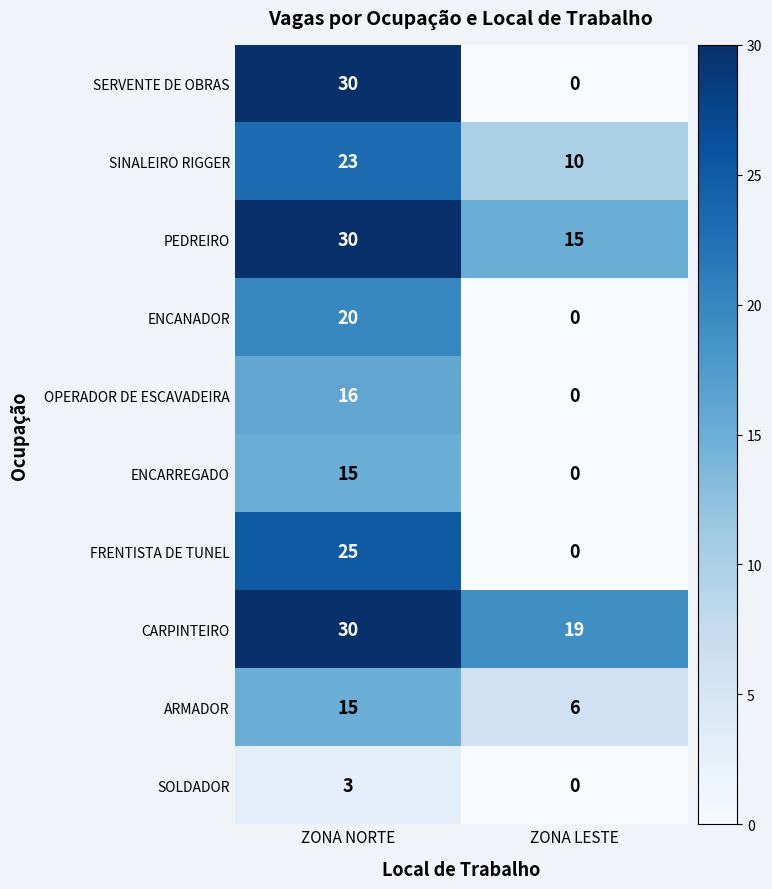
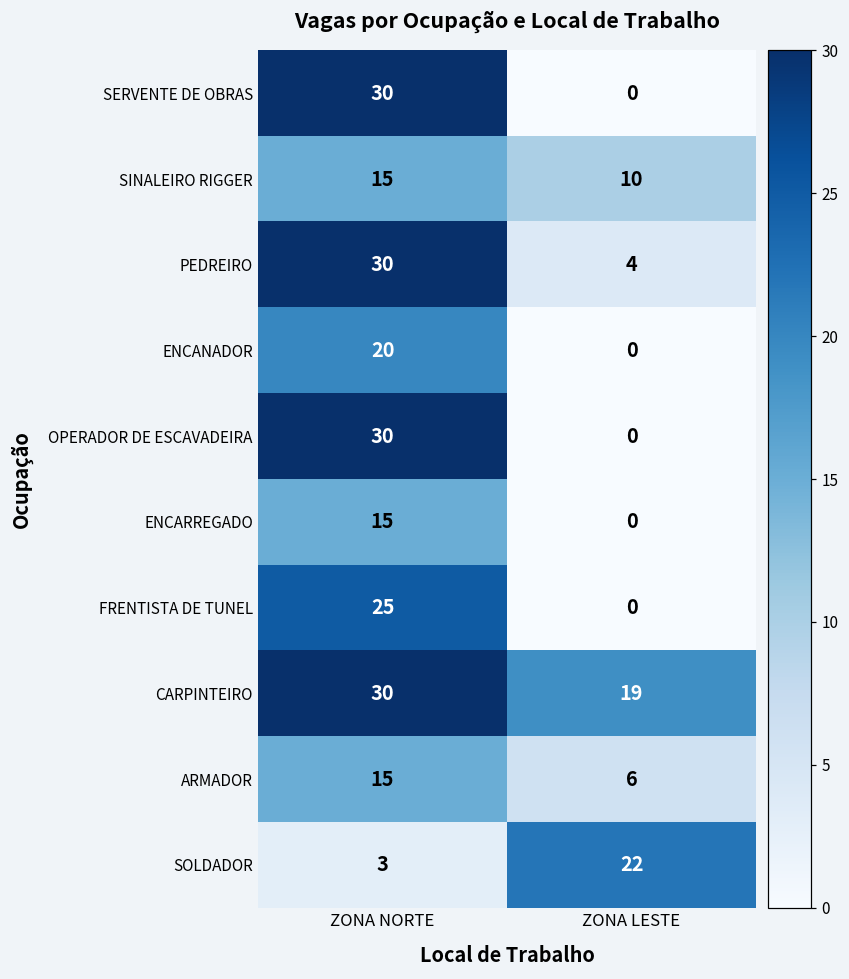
  {
    "SERVENTE DE OBRAS": {
      "ZONA NORTE": 30,
      "ZONA LESTE": 0
    },
    "SINALEIRO RIGGER": {
-     "ZONA NORTE": 23,
+     "ZONA NORTE": 15,
      "ZONA LESTE": 10
    },
    "PEDREIRO": {
      "ZONA NORTE": 30,
-     "ZONA LESTE": 15
+     "ZONA LESTE": 4
    },
    "ENCANADOR": {
      "ZONA NORTE": 20,
      "ZONA LESTE": 0
    },
    "OPERADOR DE ESCAVADEIRA": {
-     "ZONA NORTE": 16,
+     "ZONA NORTE": 30,
      "ZONA LESTE": 0
    },
    "ENCARREGADO": {
      "ZONA NORTE": 15,
      "ZONA LESTE": 0
    },
    "FRENTISTA DE TUNEL": {
      "ZONA NORTE": 25,
      "ZONA LESTE": 0
    },
    "CARPINTEIRO": {
      "ZONA NORTE": 30,
      "ZONA LESTE": 19
    },
    "ARMADOR": {
      "ZONA NORTE": 15,
      "ZONA LESTE": 6
    },
    "SOLDADOR": {
      "ZONA NORTE": 3,
-     "ZONA LESTE": 0
+     "ZONA LESTE": 22
    }
  }
